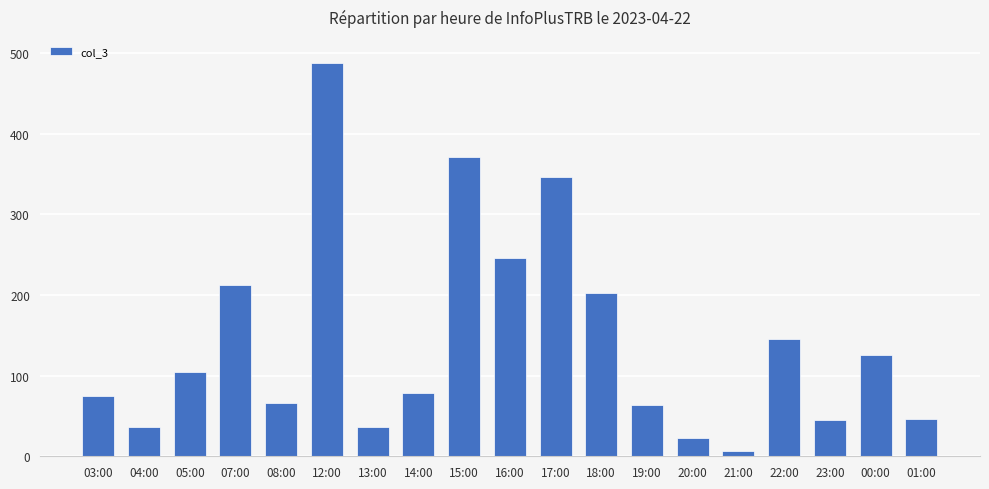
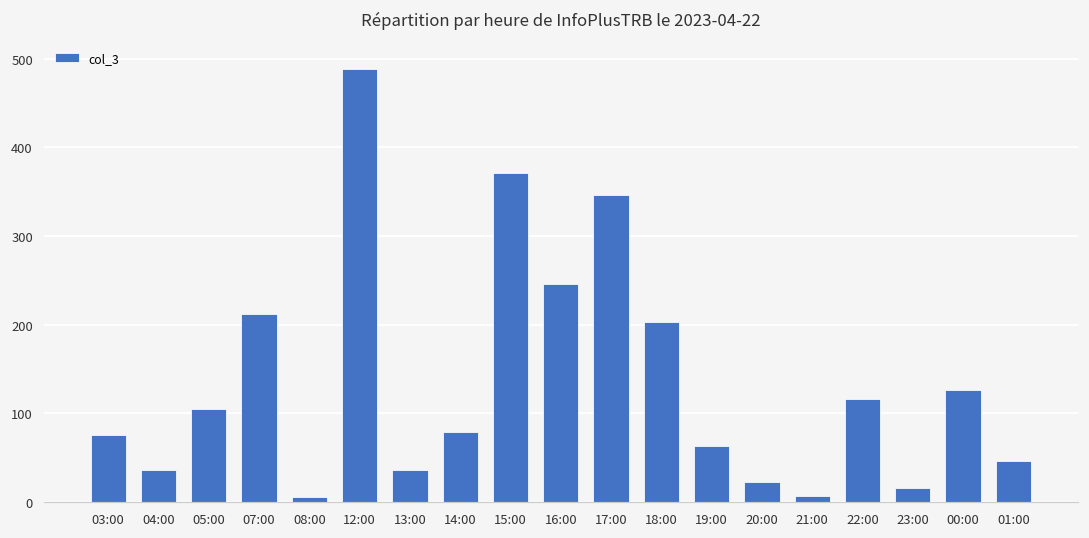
  {
    "03:00": 80,
    "04:00": 40,
    "05:00": 110,
    "07:00": 210,
-   "08:00": 70,
+   "08:00": 10,
    "12:00": 490,
    "13:00": 40,
    "14:00": 80,
    "15:00": 370,
    "16:00": 250,
    "17:00": 350,
    "18:00": 200,
    "19:00": 60,
    "20:00": 20,
    "21:00": 10,
-   "22:00": 150,
-   "23:00": 50,
+   "22:00": 120,
+   "23:00": 20,
    "00:00": 130,
    "01:00": 50
  }
